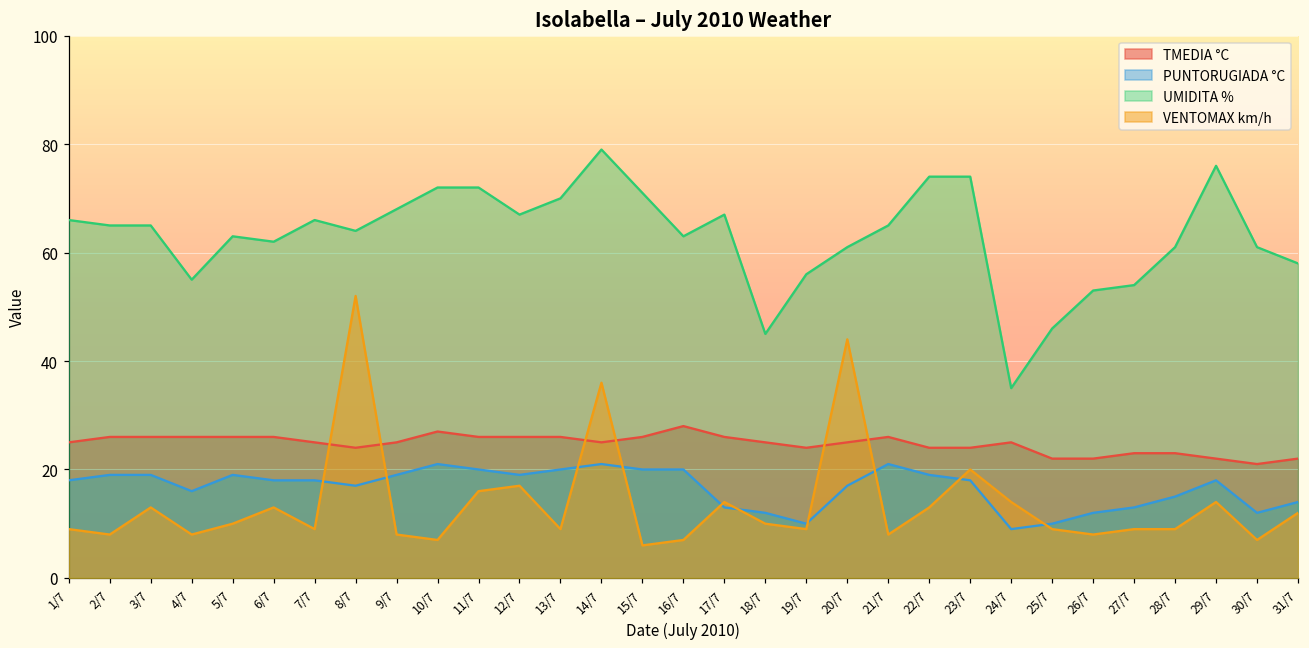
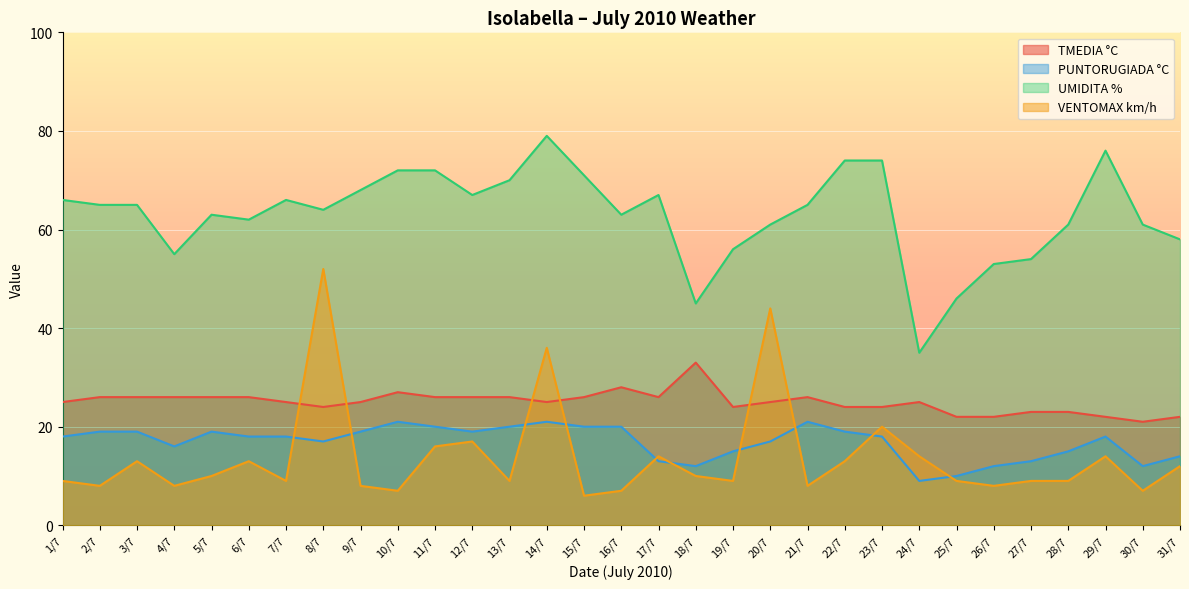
  {
    "TMEDIA °C": {
      "1/7": 25,
      "2/7": 26,
      "3/7": 26,
      "4/7": 26,
      "5/7": 26,
      "6/7": 26,
      "7/7": 25,
      "8/7": 24,
      "9/7": 25,
      "10/7": 27,
      "11/7": 26,
      "12/7": 26,
      "13/7": 26,
      "14/7": 25,
      "15/7": 26,
      "16/7": 28,
      "17/7": 26,
-     "18/7": 25,
+     "18/7": 33,
      "19/7": 24,
      "20/7": 25,
      "21/7": 26,
      "22/7": 24,
      "23/7": 24,
      "24/7": 25,
      "25/7": 22,
      "26/7": 22,
      "27/7": 23,
      "28/7": 23,
      "29/7": 22,
      "30/7": 21,
      "31/7": 22
    },
    "PUNTORUGIADA °C": {
      "1/7": 18,
      "2/7": 19,
      "3/7": 19,
      "4/7": 16,
      "5/7": 19,
      "6/7": 18,
      "7/7": 18,
      "8/7": 17,
      "9/7": 19,
      "10/7": 21,
      "11/7": 20,
      "12/7": 19,
      "13/7": 20,
      "14/7": 21,
      "15/7": 20,
      "16/7": 20,
      "17/7": 13,
      "18/7": 12,
-     "19/7": 10,
+     "19/7": 15,
      "20/7": 17,
      "21/7": 21,
      "22/7": 19,
      "23/7": 18,
      "24/7": 9,
      "25/7": 10,
      "26/7": 12,
      "27/7": 13,
      "28/7": 15,
      "29/7": 18,
      "30/7": 12,
      "31/7": 14
    },
    "UMIDITA %": {
      "1/7": 66,
      "2/7": 65,
      "3/7": 65,
      "4/7": 55,
      "5/7": 63,
      "6/7": 62,
      "7/7": 66,
      "8/7": 64,
      "9/7": 68,
      "10/7": 72,
      "11/7": 72,
      "12/7": 67,
      "13/7": 70,
      "14/7": 79,
      "15/7": 71,
      "16/7": 63,
      "17/7": 67,
      "18/7": 45,
      "19/7": 56,
      "20/7": 61,
      "21/7": 65,
      "22/7": 74,
      "23/7": 74,
      "24/7": 35,
      "25/7": 46,
      "26/7": 53,
      "27/7": 54,
      "28/7": 61,
      "29/7": 76,
      "30/7": 61,
      "31/7": 58
    },
    "VENTOMAX km/h": {
      "1/7": 9,
      "2/7": 8,
      "3/7": 13,
      "4/7": 8,
      "5/7": 10,
      "6/7": 13,
      "7/7": 9,
      "8/7": 52,
      "9/7": 8,
      "10/7": 7,
      "11/7": 16,
      "12/7": 17,
      "13/7": 9,
      "14/7": 36,
      "15/7": 6,
      "16/7": 7,
      "17/7": 14,
      "18/7": 10,
      "19/7": 9,
      "20/7": 44,
      "21/7": 8,
      "22/7": 13,
      "23/7": 20,
      "24/7": 14,
      "25/7": 9,
      "26/7": 8,
      "27/7": 9,
      "28/7": 9,
      "29/7": 14,
      "30/7": 7,
      "31/7": 12
    }
  }
